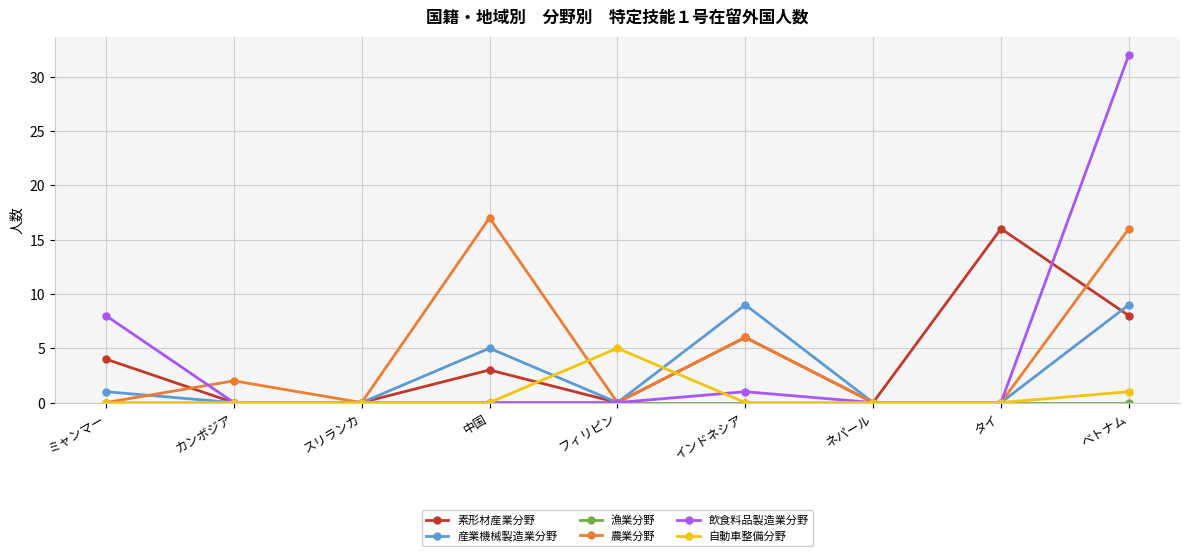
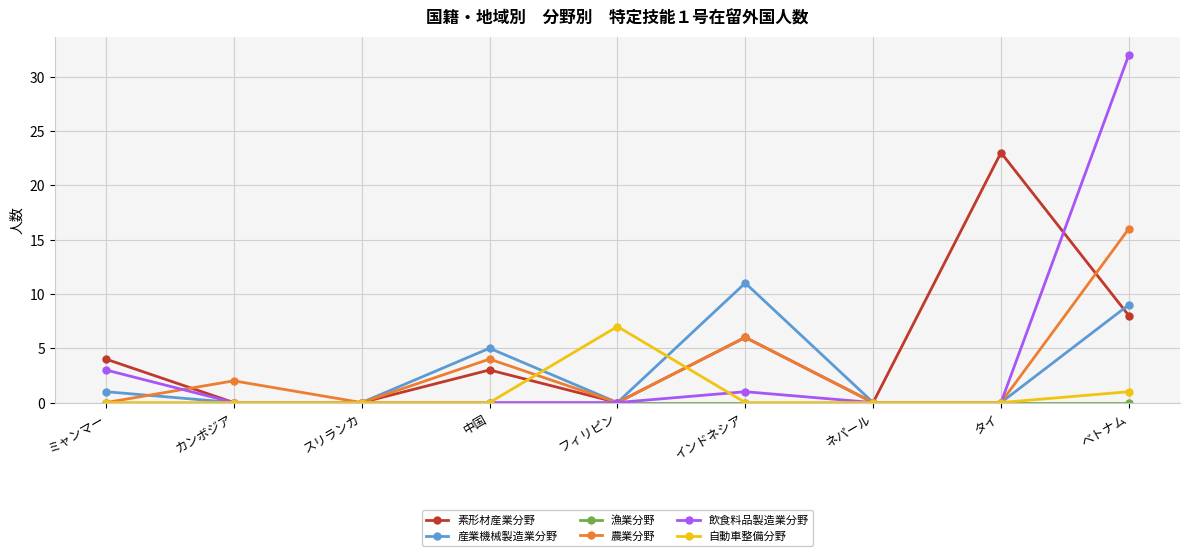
  {
    "素形材産業分野": {
      "ミャンマー": 4,
      "中国": 3,
-     "タイ": 16,
+     "タイ": 23,
      "ベトナム": 8
    },
    "産業機械製造業分野": {
      "ミャンマー": 1,
      "中国": 5,
-     "インドネシア": 9,
+     "インドネシア": 11,
      "ベトナム": 9
    },
    "漁業分野": {
      "ベトナム": 0
    },
    "農業分野": {
      "カンボジア": 2,
-     "中国": 17,
+     "中国": 4,
      "ベトナム": 16
    },
    "飲食料品製造業分野": {
-     "ミャンマー": 8,
+     "ミャンマー": 3,
      "インドネシア": 1,
      "ベトナム": 32
    },
    "自動車整備分野": {
-     "フィリピン": 5,
+     "フィリピン": 7,
      "ベトナム": 1
    }
  }
